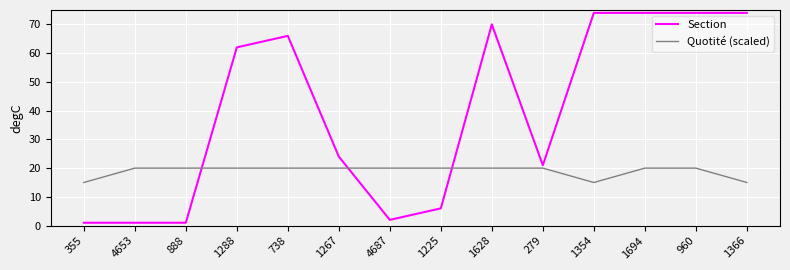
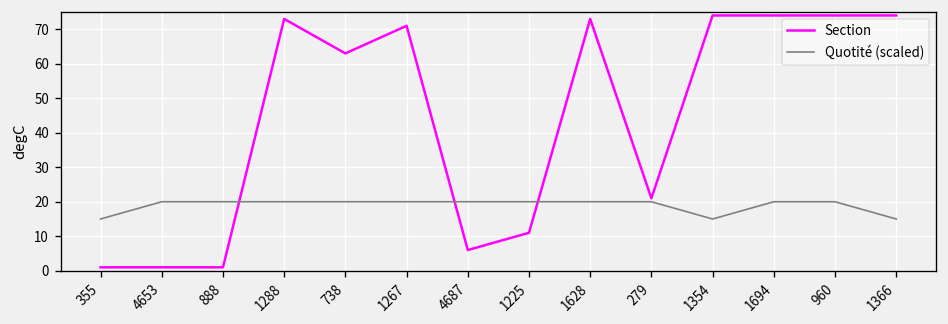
  {
    "Section": {
      "355": 1,
      "4653": 1,
      "888": 1,
-     "1288": 62,
-     "738": 66,
-     "1267": 24,
-     "4687": 2,
-     "1225": 6,
-     "1628": 70,
+     "1288": 73,
+     "738": 63,
+     "1267": 71,
+     "4687": 6,
+     "1225": 11,
+     "1628": 73,
      "279": 21,
      "1354": 74,
      "1694": 74,
      "960": 74,
      "1366": 74
    },
    "Quotité (scaled)": {
      "355": 15,
      "4653": 20,
      "888": 20,
      "1288": 20,
      "738": 20,
      "1267": 20,
      "4687": 20,
      "1225": 20,
      "1628": 20,
      "279": 20,
      "1354": 15,
      "1694": 20,
      "960": 20,
      "1366": 15
    }
  }
